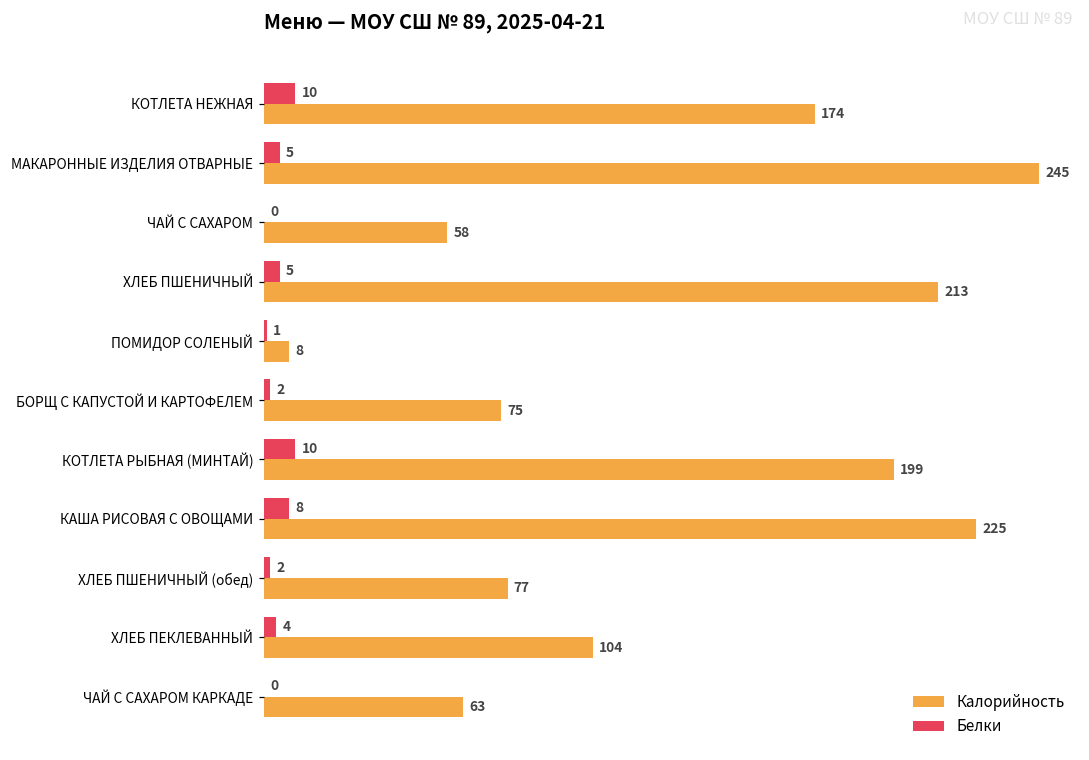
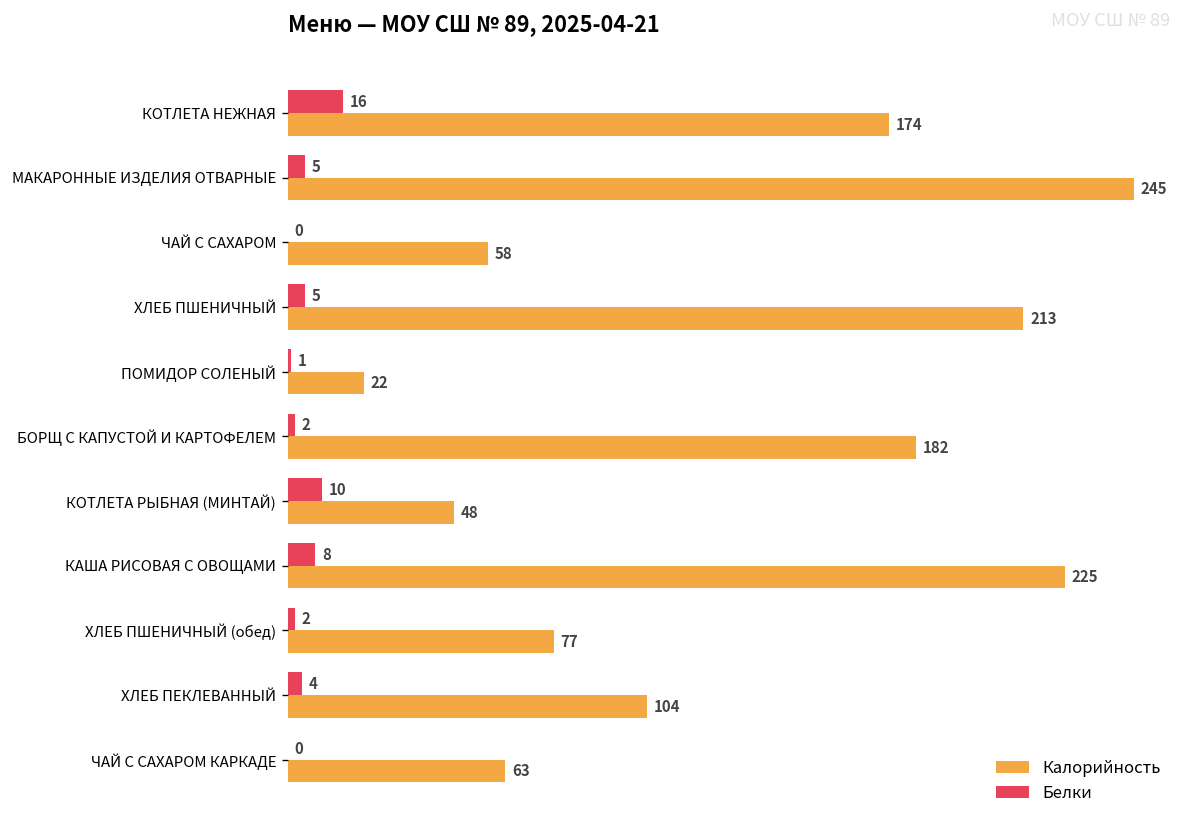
  {
    "Калорийность": {
      "КОТЛЕТА НЕЖНАЯ": 174,
      "МАКАРОННЫЕ ИЗДЕЛИЯ ОТВАРНЫЕ": 245,
      "ЧАЙ С САХАРОМ": 58,
      "ХЛЕБ ПШЕНИЧНЫЙ": 213,
-     "ПОМИДОР СОЛЕНЫЙ": 8,
-     "БОРЩ С КАПУСТОЙ И КАРТОФЕЛЕМ": 75,
-     "КОТЛЕТА РЫБНАЯ (МИНТАЙ)": 199,
+     "ПОМИДОР СОЛЕНЫЙ": 22,
+     "БОРЩ С КАПУСТОЙ И КАРТОФЕЛЕМ": 182,
+     "КОТЛЕТА РЫБНАЯ (МИНТАЙ)": 48,
      "КАША РИСОВАЯ С ОВОЩАМИ": 225,
      "ХЛЕБ ПШЕНИЧНЫЙ (обед)": 77,
      "ХЛЕБ ПЕКЛЕВАННЫЙ": 104,
      "ЧАЙ С САХАРОМ КАРКАДЕ": 63
    },
    "Белки": {
-     "КОТЛЕТА НЕЖНАЯ": 10,
+     "КОТЛЕТА НЕЖНАЯ": 16,
      "МАКАРОННЫЕ ИЗДЕЛИЯ ОТВАРНЫЕ": 5,
      "ЧАЙ С САХАРОМ": 0,
      "ХЛЕБ ПШЕНИЧНЫЙ": 5,
      "ПОМИДОР СОЛЕНЫЙ": 1,
      "БОРЩ С КАПУСТОЙ И КАРТОФЕЛЕМ": 2,
      "КОТЛЕТА РЫБНАЯ (МИНТАЙ)": 10,
      "КАША РИСОВАЯ С ОВОЩАМИ": 8,
      "ХЛЕБ ПШЕНИЧНЫЙ (обед)": 2,
      "ХЛЕБ ПЕКЛЕВАННЫЙ": 4,
      "ЧАЙ С САХАРОМ КАРКАДЕ": 0
    }
  }
